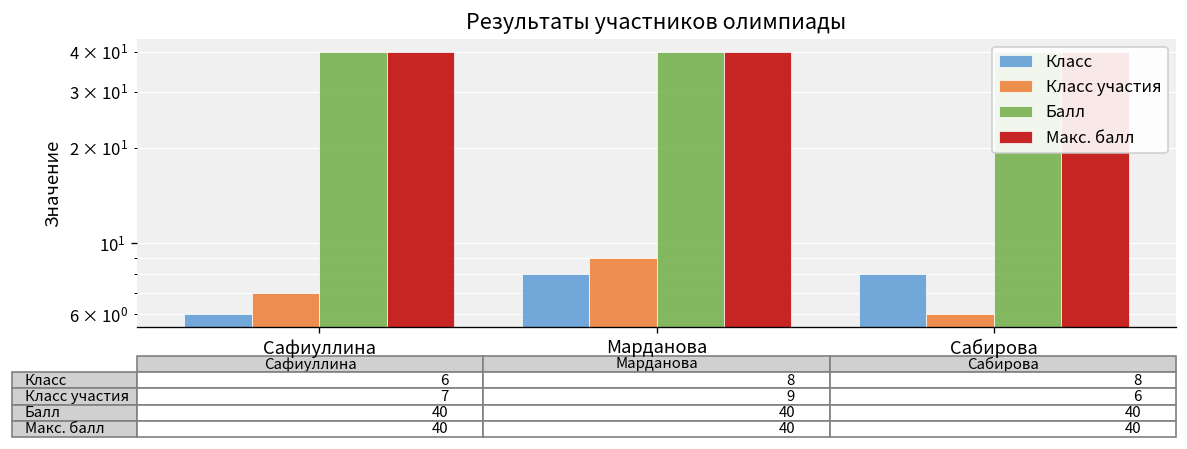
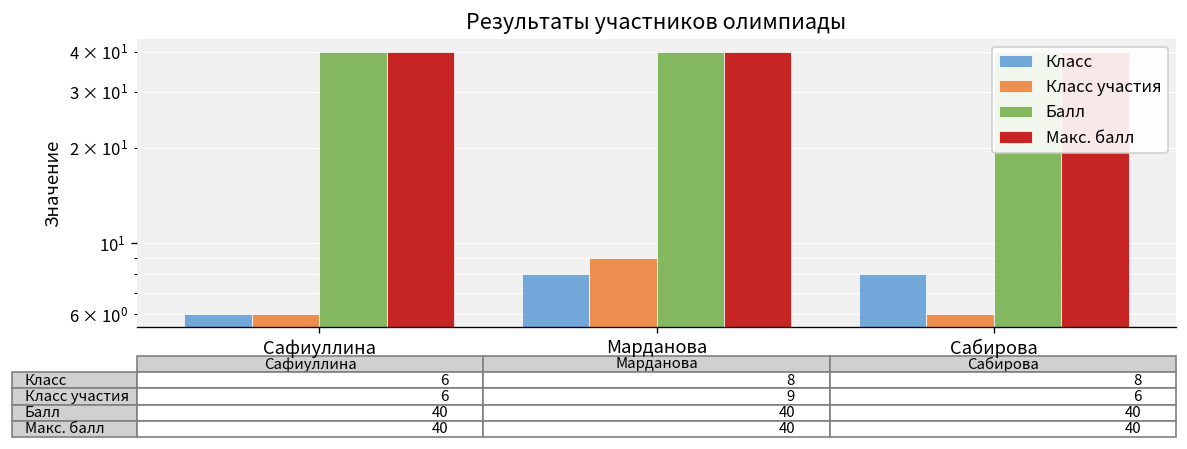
  {
    "Класс участия": {
-     "Сафиуллина": 7
+     "Сафиуллина": 6
    },
    "Макс. балл": {
      "Сафиуллина": 40,
      "Марданова": 40
    }
  }
